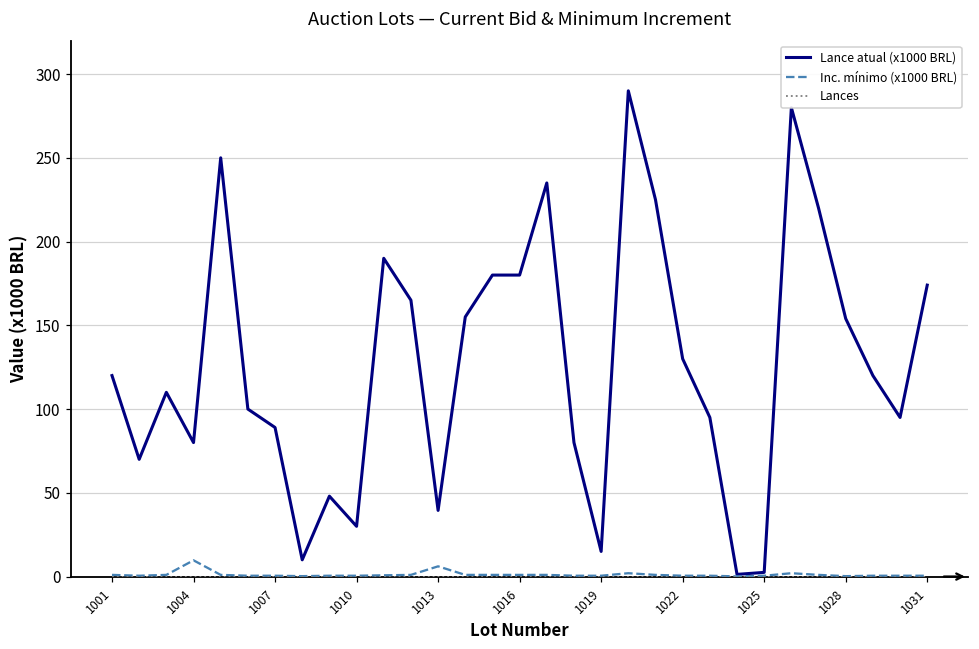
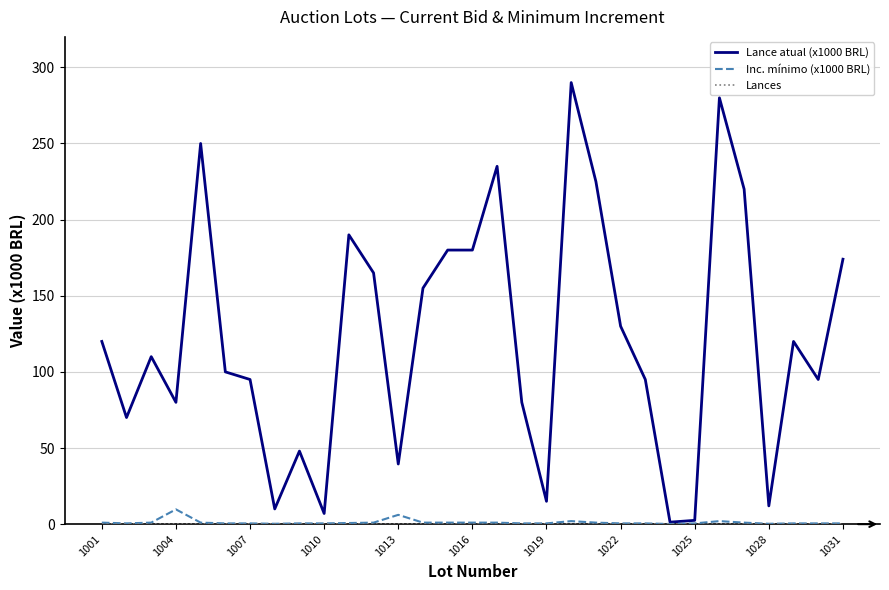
  {
    "Lance atual (x1000 BRL)": {
      "1001": 120,
      "1004": 80,
-     "1007": 89,
-     "1010": 30,
+     "1007": 95,
+     "1010": 7,
      "1013": 40,
      "1016": 180,
      "1019": 15,
      "1022": 130,
      "1025": 3,
-     "1028": 154,
+     "1028": 12,
      "1031": 174
    },
    "Inc. mínimo (x1000 BRL)": {
      "1004": 10,
      "1013": 6
    },
    "Lances": {
      "1004": 0,
      "1013": 0
    }
  }
